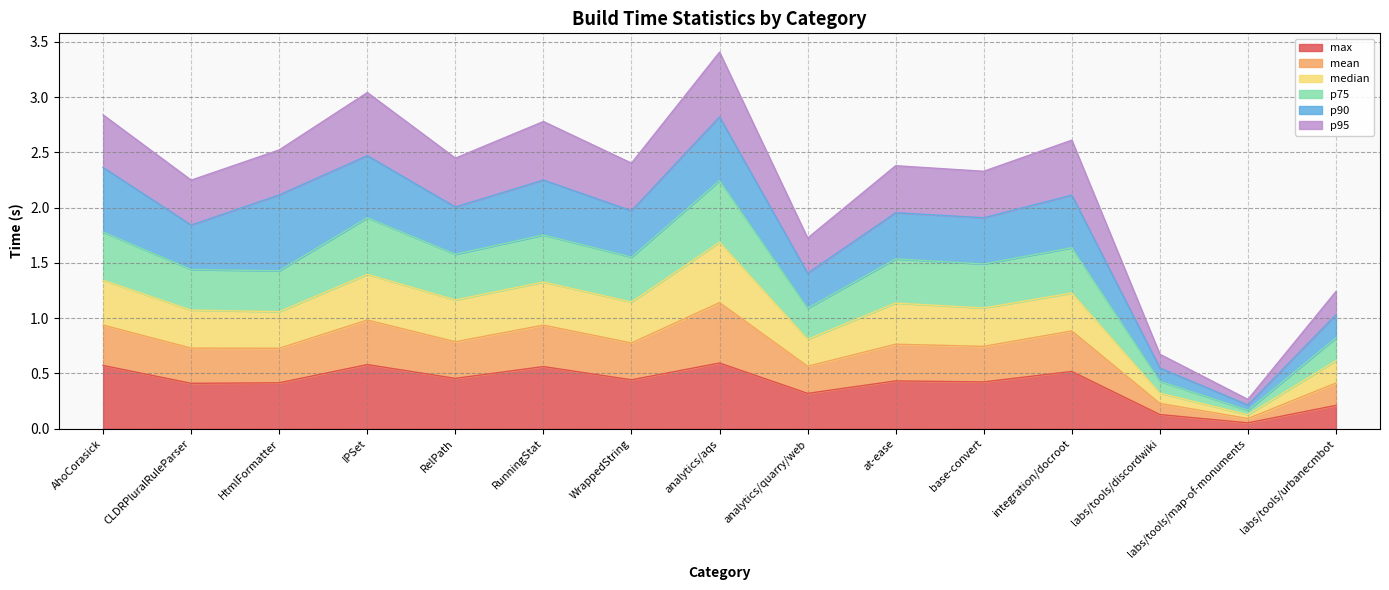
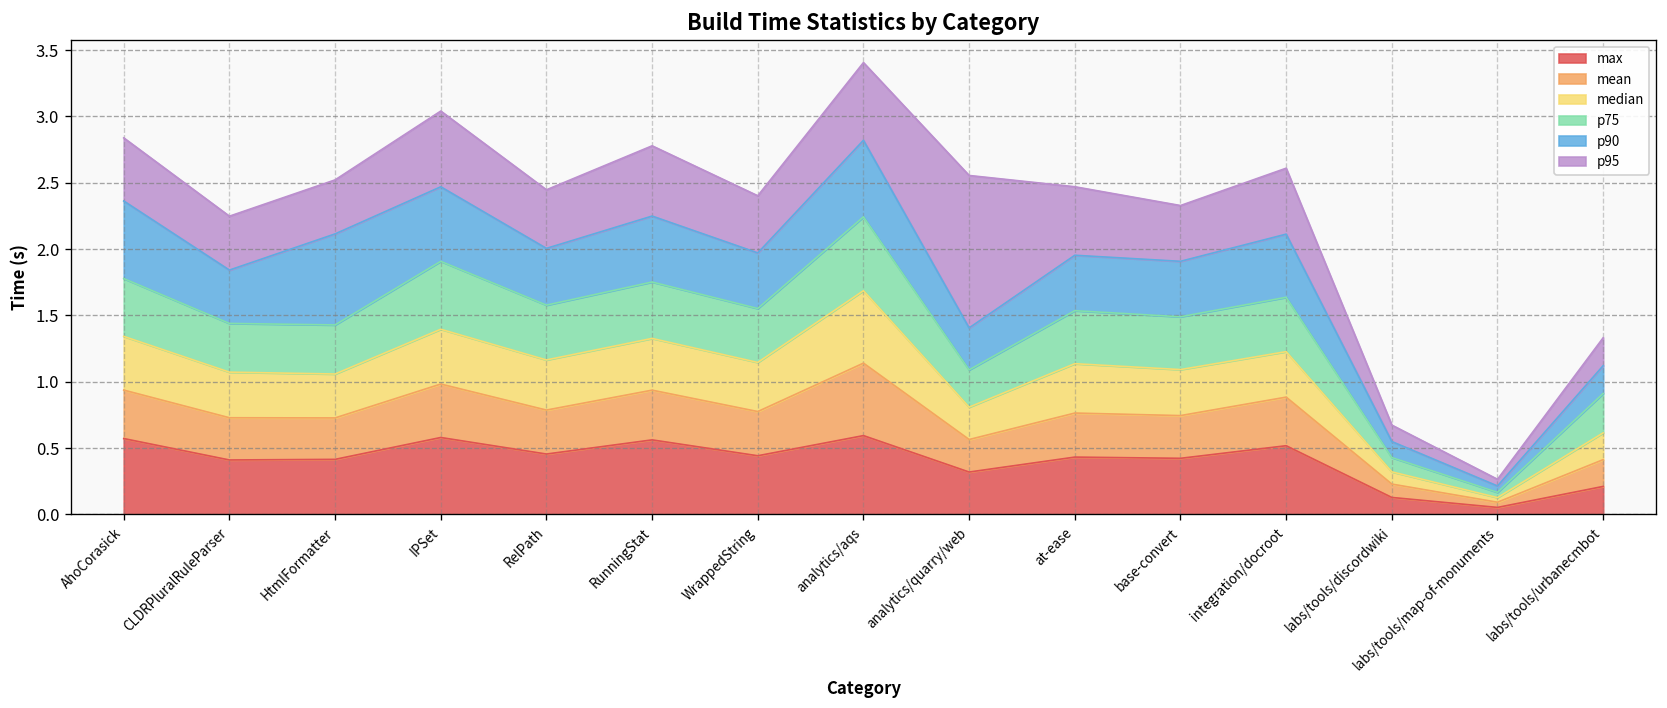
  {
    "max": {
      "AhoCorasick": 0.57,
      "CLDRPluralRuleParser": 0.41,
      "HtmlFormatter": 0.42,
      "IPSet": 0.58,
      "RelPath": 0.46,
      "RunningStat": 0.56,
      "WrappedString": 0.44,
      "analytics/aqs": 0.59,
      "analytics/quarry/web": 0.32,
      "at-ease": 0.43,
      "base-convert": 0.42,
      "integration/docroot": 0.52,
      "labs/tools/discordwiki": 0.13,
      "labs/tools/map-of-monuments": 0.05,
      "labs/tools/urbanecmbot": 0.21
    },
    "p75": {
      "AhoCorasick": 0.44,
      "CLDRPluralRuleParser": 0.37,
      "HtmlFormatter": 0.37,
      "IPSet": 0.51,
      "RelPath": 0.41,
      "RunningStat": 0.43,
      "WrappedString": 0.41,
      "analytics/aqs": 0.56,
      "analytics/quarry/web": 0.28,
      "at-ease": 0.40,
      "base-convert": 0.40,
      "integration/docroot": 0.41,
      "labs/tools/discordwiki": 0.11,
      "labs/tools/map-of-monuments": 0.04,
-     "labs/tools/urbanecmbot": 0.21
+     "labs/tools/urbanecmbot": 0.30
    },
    "p90": {
      "AhoCorasick": 0.58,
      "CLDRPluralRuleParser": 0.40,
      "HtmlFormatter": 0.69,
      "IPSet": 0.56,
      "RelPath": 0.43,
      "RunningStat": 0.50,
      "WrappedString": 0.42,
      "analytics/aqs": 0.58,
      "analytics/quarry/web": 0.32,
      "at-ease": 0.42,
      "base-convert": 0.42,
      "integration/docroot": 0.48,
      "labs/tools/discordwiki": 0.12,
      "labs/tools/map-of-monuments": 0.05,
      "labs/tools/urbanecmbot": 0.21
    },
    "p95": {
      "AhoCorasick": 0.48,
      "CLDRPluralRuleParser": 0.41,
      "HtmlFormatter": 0.41,
      "IPSet": 0.57,
      "RelPath": 0.44,
      "RunningStat": 0.53,
      "WrappedString": 0.43,
      "analytics/aqs": 0.59,
-     "analytics/quarry/web": 0.32,
-     "at-ease": 0.43,
+     "analytics/quarry/web": 1.15,
+     "at-ease": 0.52,
      "base-convert": 0.42,
      "integration/docroot": 0.50,
      "labs/tools/discordwiki": 0.12,
      "labs/tools/map-of-monuments": 0.05,
      "labs/tools/urbanecmbot": 0.21
    }
  }
